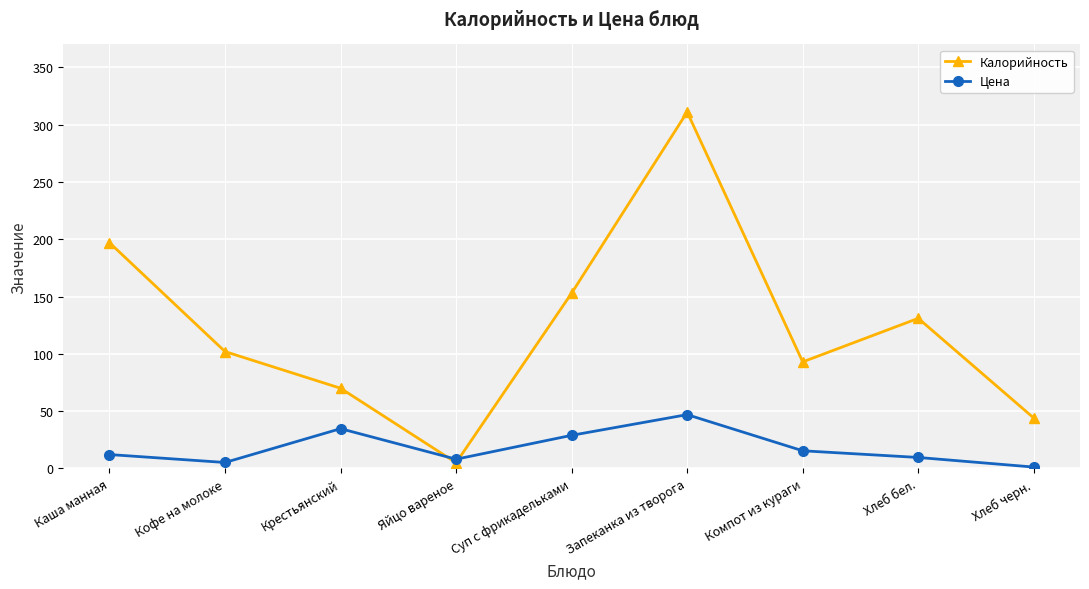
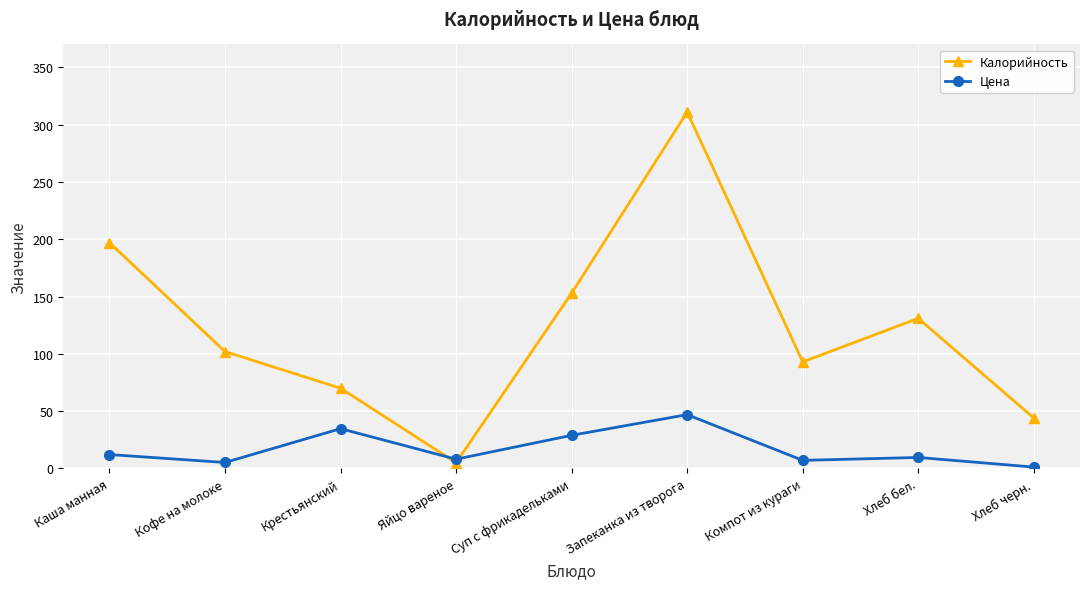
  {
    "Калорийность": {
      "Каша манная": 197,
      "Кофе на молоке": 102,
      "Крестьянский": 70,
      "Яйцо вареное": 5,
      "Суп с фрикадельками": 153,
      "Запеканка из творога": 311,
      "Компот из кураги": 93,
      "Хлеб бел.": 131,
      "Хлеб черн.": 44
    },
    "Цена": {
      "Каша манная": 12,
      "Кофе на молоке": 5,
      "Крестьянский": 35,
      "Яйцо вареное": 8,
      "Суп с фрикадельками": 29,
      "Запеканка из творога": 47,
-     "Компот из кураги": 15,
+     "Компот из кураги": 7,
      "Хлеб бел.": 10,
      "Хлеб черн.": 1
    }
  }
